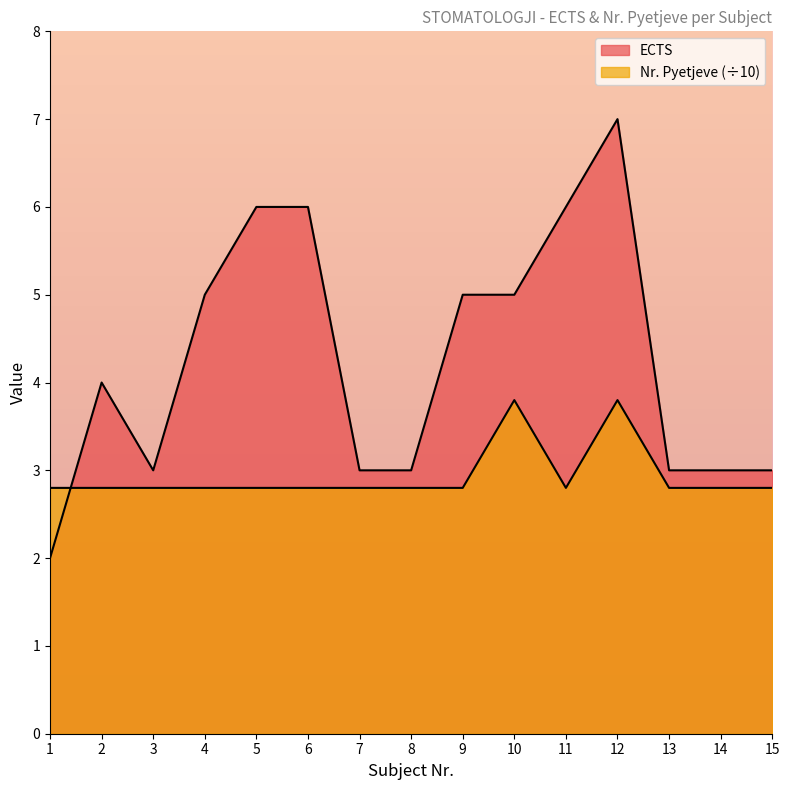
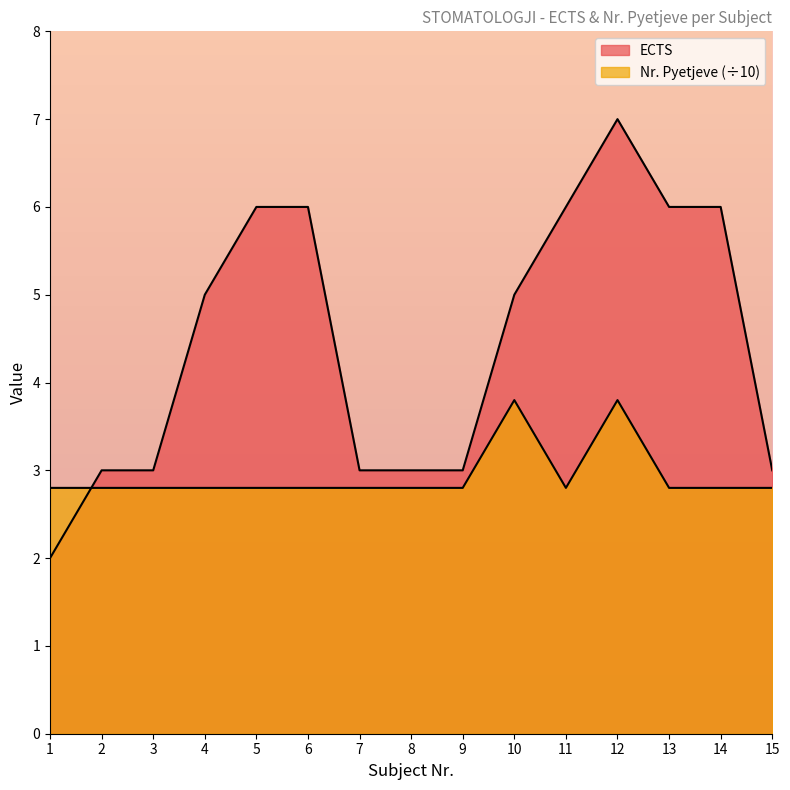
  {
    "ECTS": {
      "1": 2,
-     "2": 4,
+     "2": 3,
      "3": 3,
      "4": 5,
      "5": 6,
      "6": 6,
      "7": 3,
      "8": 3,
-     "9": 5,
+     "9": 3,
      "10": 5,
      "11": 6,
      "12": 7,
-     "13": 3,
-     "14": 3,
+     "13": 6,
+     "14": 6,
      "15": 3
    },
    "Nr. Pyetjeve (÷10)": {
      "1": 2.8,
      "2": 2.8,
      "3": 2.8,
      "4": 2.8,
      "5": 2.8,
      "6": 2.8,
      "7": 2.8,
      "8": 2.8,
      "9": 2.8,
      "10": 3.8,
      "11": 2.8,
      "12": 3.8,
      "13": 2.8,
      "14": 2.8,
      "15": 2.8
    }
  }
